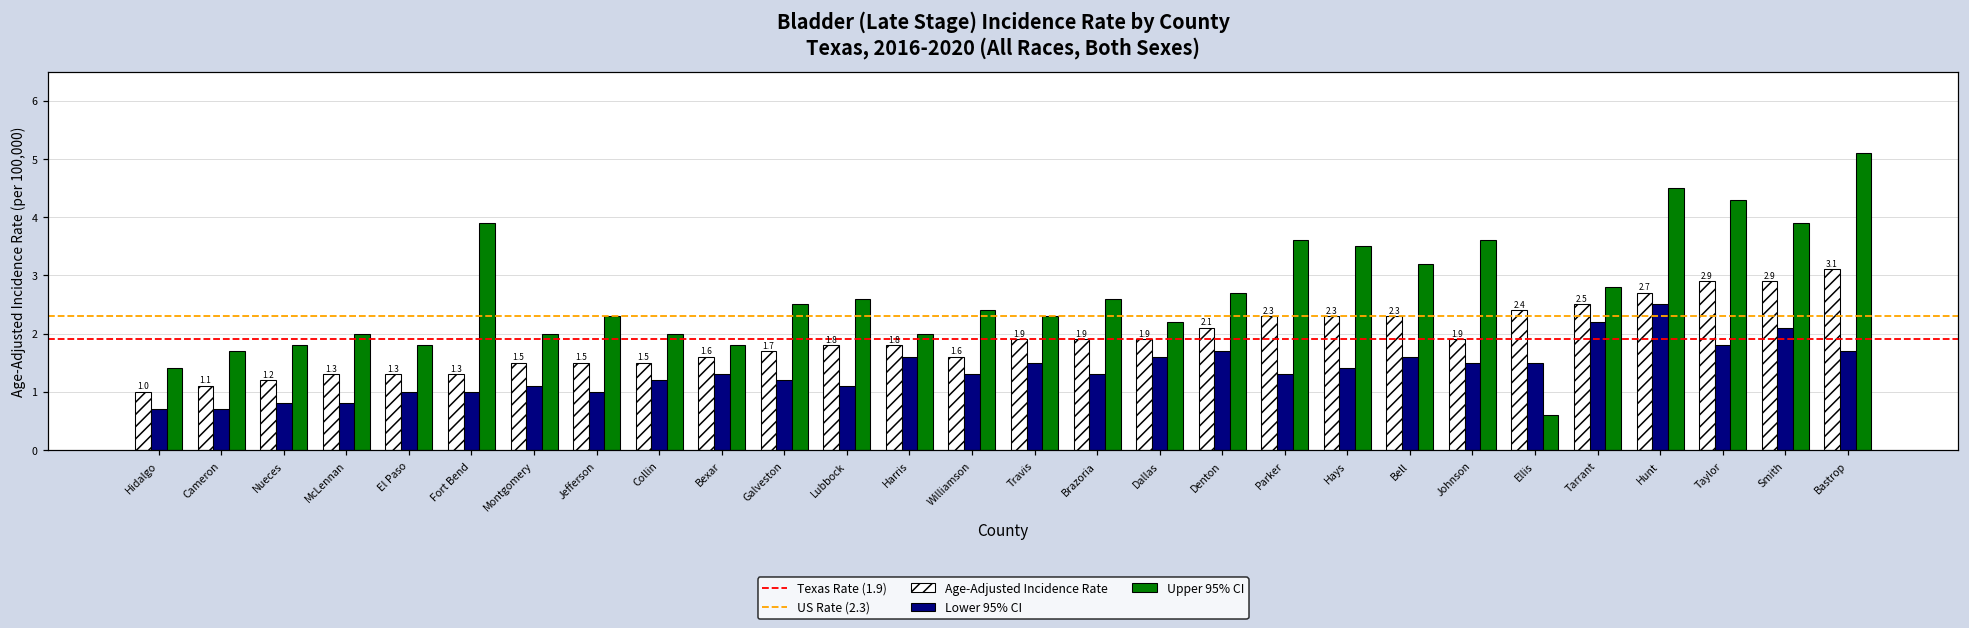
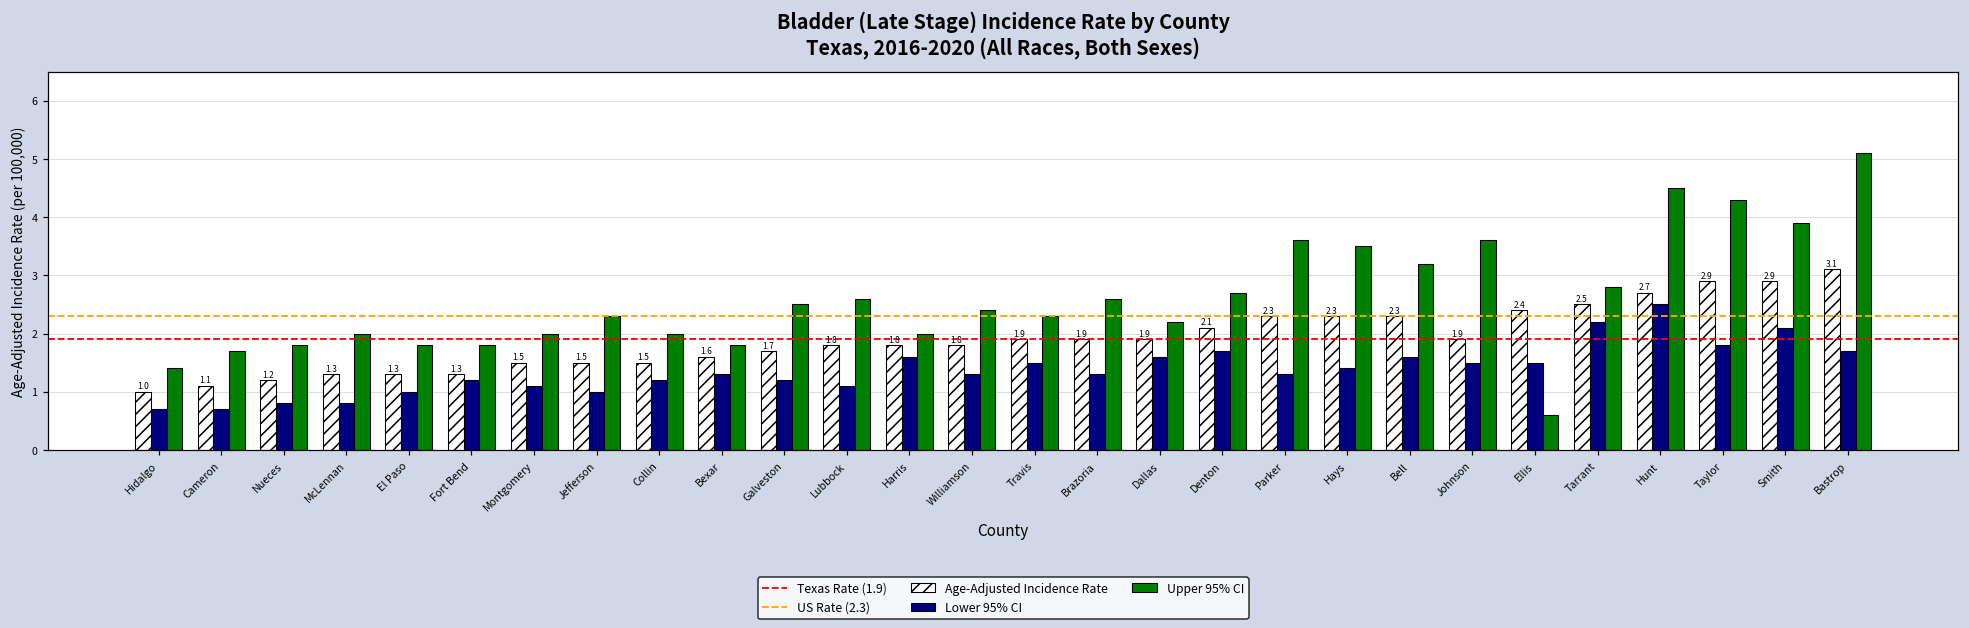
  {
    "Age-Adjusted Incidence Rate": {
      "Hidalgo": 1.0,
      "Cameron": 1.1,
      "Nueces": 1.2,
      "McLennan": 1.3,
      "El Paso": 1.3,
      "Fort Bend": 1.3,
      "Montgomery": 1.5,
      "Jefferson": 1.5,
      "Collin": 1.5,
      "Bexar": 1.6,
      "Galveston": 1.7,
      "Lubbock": 1.8,
      "Harris": 1.8,
-     "Williamson": 1.6,
+     "Williamson": 1.8,
      "Travis": 1.9,
      "Brazoria": 1.9,
      "Dallas": 1.9,
      "Denton": 2.1,
      "Parker": 2.3,
      "Hays": 2.3,
      "Bell": 2.3,
      "Johnson": 1.9,
      "Ellis": 2.4,
      "Tarrant": 2.5,
      "Hunt": 2.7,
      "Taylor": 2.9,
      "Smith": 2.9,
      "Bastrop": 3.1
    },
    "Lower 95% CI": {
      "Hidalgo": 0.7,
      "Cameron": 0.7,
      "Nueces": 0.8,
      "McLennan": 0.8,
      "El Paso": 1.0,
-     "Fort Bend": 1.0,
+     "Fort Bend": 1.2,
      "Montgomery": 1.1,
      "Jefferson": 1.0,
      "Collin": 1.2,
      "Bexar": 1.3,
      "Galveston": 1.2,
      "Lubbock": 1.1,
      "Harris": 1.6,
      "Williamson": 1.3,
      "Travis": 1.5,
      "Brazoria": 1.3,
      "Dallas": 1.6,
      "Denton": 1.7,
      "Parker": 1.3,
      "Hays": 1.4,
      "Bell": 1.6,
      "Johnson": 1.5,
      "Ellis": 1.5,
      "Tarrant": 2.2,
      "Hunt": 2.5,
      "Taylor": 1.8,
      "Smith": 2.1,
      "Bastrop": 1.7
    },
    "Upper 95% CI": {
      "Hidalgo": 1.4,
      "Cameron": 1.7,
      "Nueces": 1.8,
      "McLennan": 2.0,
      "El Paso": 1.8,
-     "Fort Bend": 3.9,
+     "Fort Bend": 1.8,
      "Montgomery": 2.0,
      "Jefferson": 2.3,
      "Collin": 2.0,
      "Bexar": 1.8,
      "Galveston": 2.5,
      "Lubbock": 2.6,
      "Harris": 2.0,
      "Williamson": 2.4,
      "Travis": 2.3,
      "Brazoria": 2.6,
      "Dallas": 2.2,
      "Denton": 2.7,
      "Parker": 3.6,
      "Hays": 3.5,
      "Bell": 3.2,
      "Johnson": 3.6,
      "Ellis": 0.6,
      "Tarrant": 2.8,
      "Hunt": 4.5,
      "Taylor": 4.3,
      "Smith": 3.9,
      "Bastrop": 5.1
    }
  }
